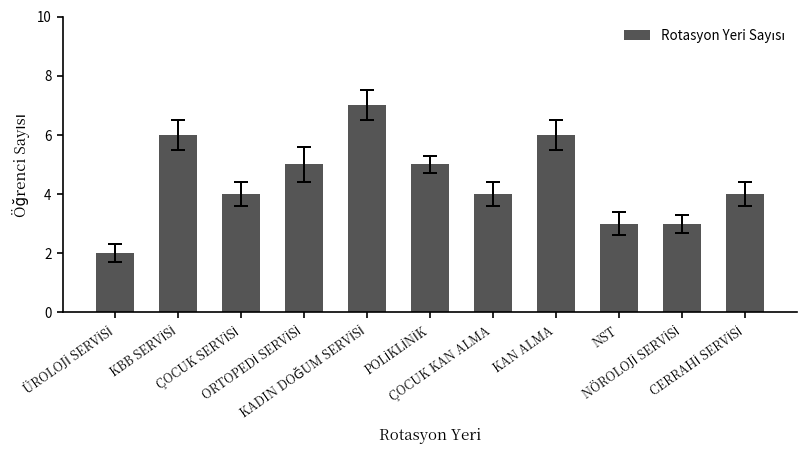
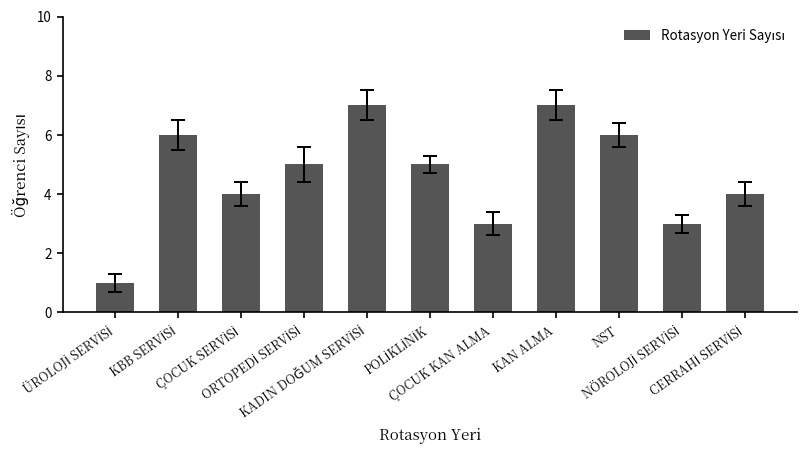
  {
    "Rotasyon Yeri Sayısı": {
-     "ÜROLOJİ SERVİSİ": 2,
+     "ÜROLOJİ SERVİSİ": 1,
      "KBB SERVİSİ": 6,
      "ÇOCUK SERVİSİ": 4,
      "ORTOPEDİ SERVİSİ": 5,
      "KADIN DOĞUM SERVİSİ": 7,
      "POLİKLİNİK": 5,
-     "ÇOCUK KAN ALMA": 4,
-     "KAN ALMA": 6,
-     "NST": 3,
+     "ÇOCUK KAN ALMA": 3,
+     "KAN ALMA": 7,
+     "NST": 6,
      "NÖROLOJİ SERVİSİ": 3,
      "CERRAHİ SERVİSİ": 4
    }
  }
